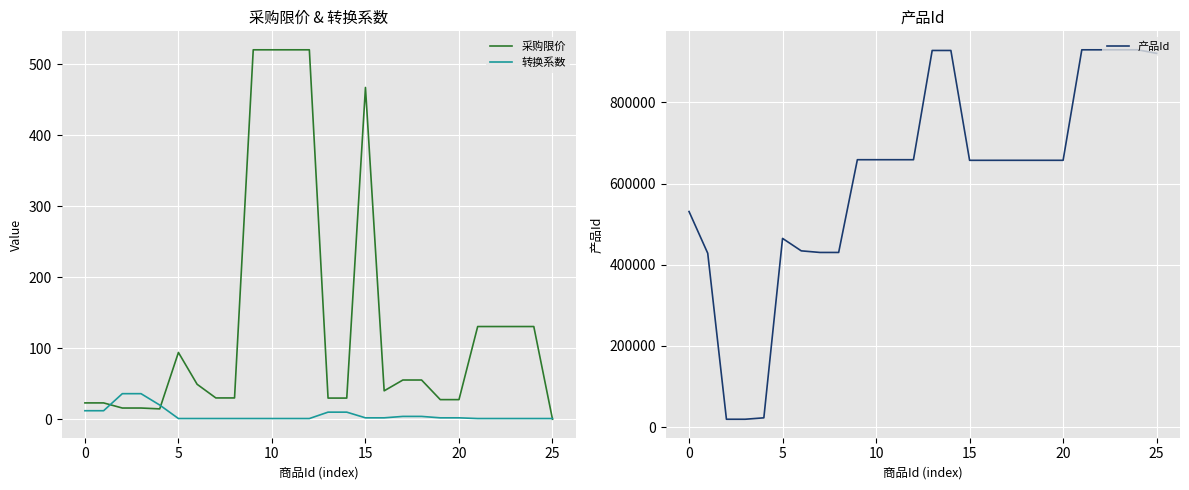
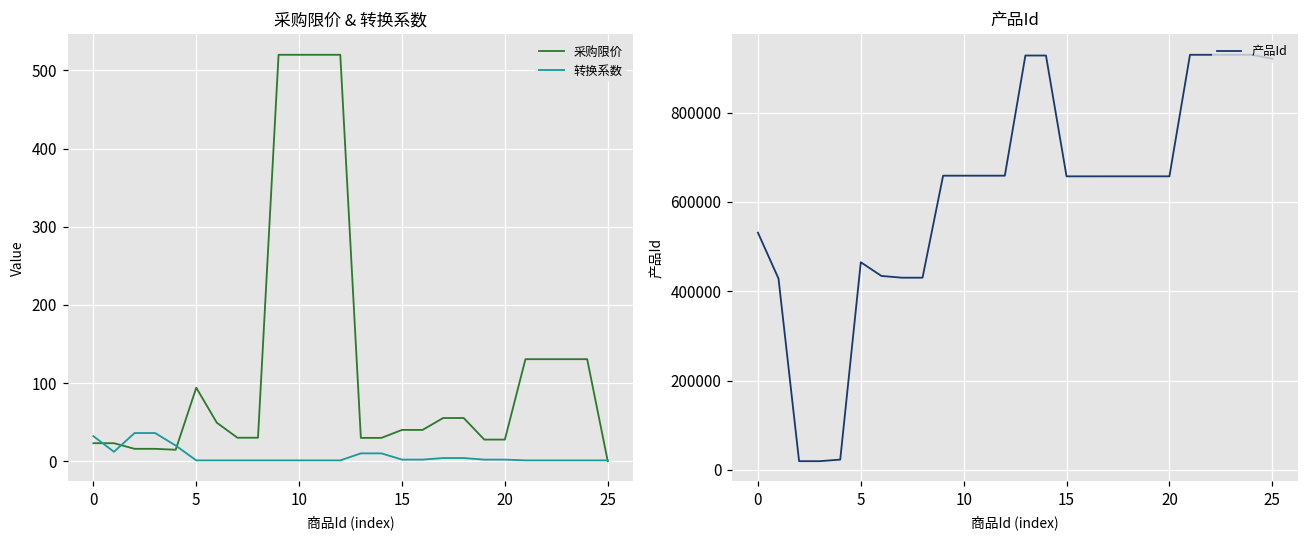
  {
    "采购限价 & 转换系数": {
      "采购限价": {
        "0": 20,
        "5": 90,
        "10": 520,
-       "15": 470,
+       "15": 40,
        "20": 30
      },
      "转换系数": {
-       "0": 10,
+       "0": 30,
        "5": 0,
        "10": 0,
        "15": 0,
        "20": 0
      }
    },
    "产品Id": {
      "0": 530000,
      "5": 460000,
      "10": 660000,
      "15": 660000,
      "20": 660000
    }
  }
